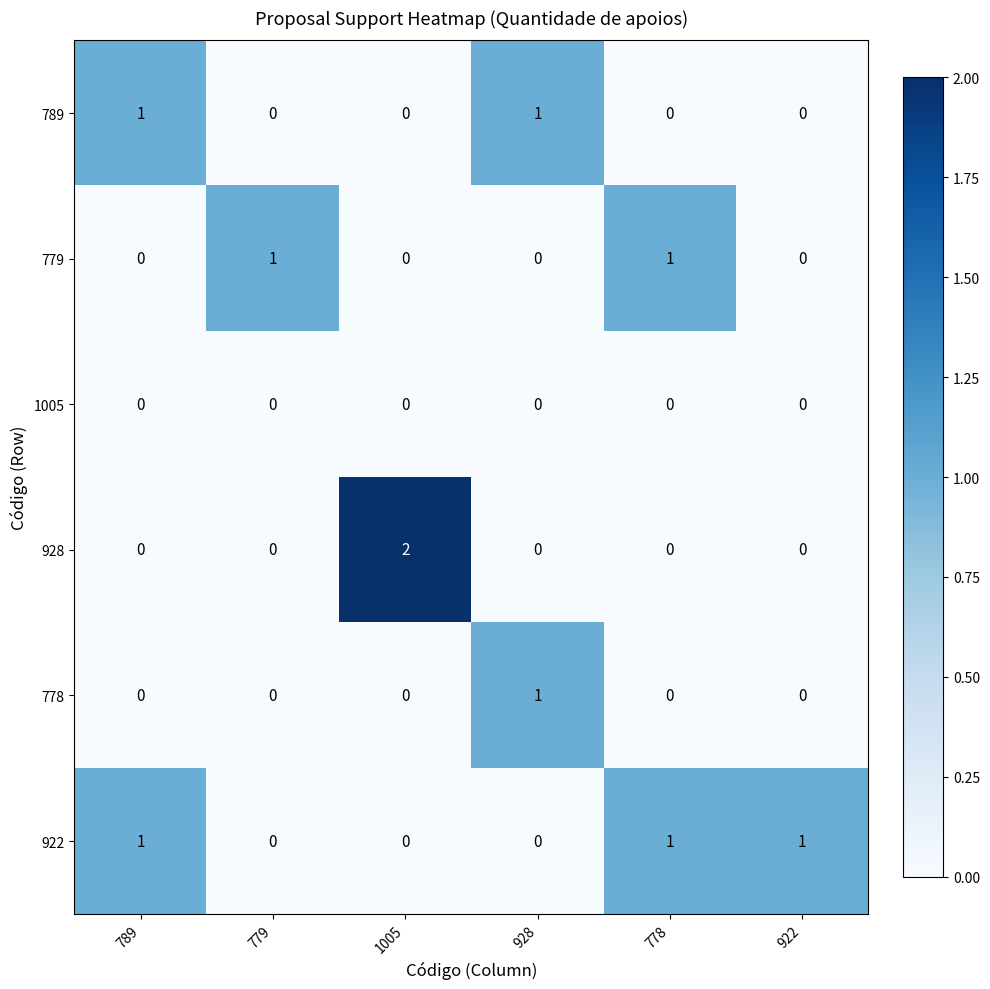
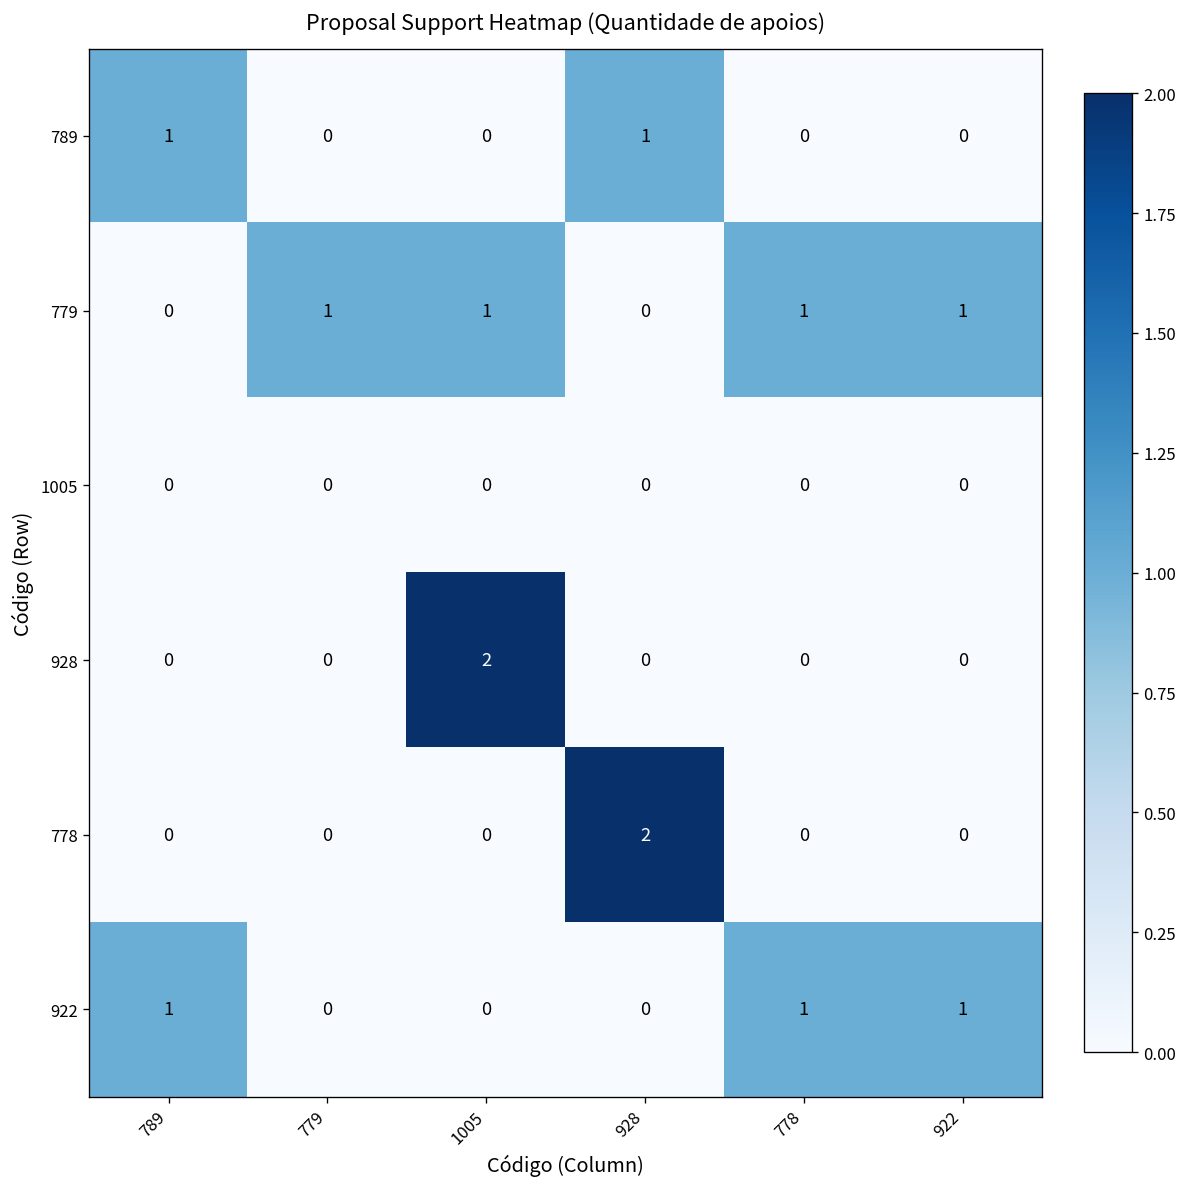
  {
    "789": {
      "789": 1,
      "779": 0,
      "1005": 0,
      "928": 1,
      "778": 0,
      "922": 0
    },
    "779": {
      "789": 0,
      "779": 1,
-     "1005": 0,
+     "1005": 1,
      "928": 0,
      "778": 1,
-     "922": 0
+     "922": 1
    },
    "1005": {
      "789": 0,
      "779": 0,
      "1005": 0,
      "928": 0,
      "778": 0,
      "922": 0
    },
    "928": {
      "789": 0,
      "779": 0,
      "1005": 2,
      "928": 0,
      "778": 0,
      "922": 0
    },
    "778": {
      "789": 0,
      "779": 0,
      "1005": 0,
-     "928": 1,
+     "928": 2,
      "778": 0,
      "922": 0
    },
    "922": {
      "789": 1,
      "779": 0,
      "1005": 0,
      "928": 0,
      "778": 1,
      "922": 1
    }
  }
